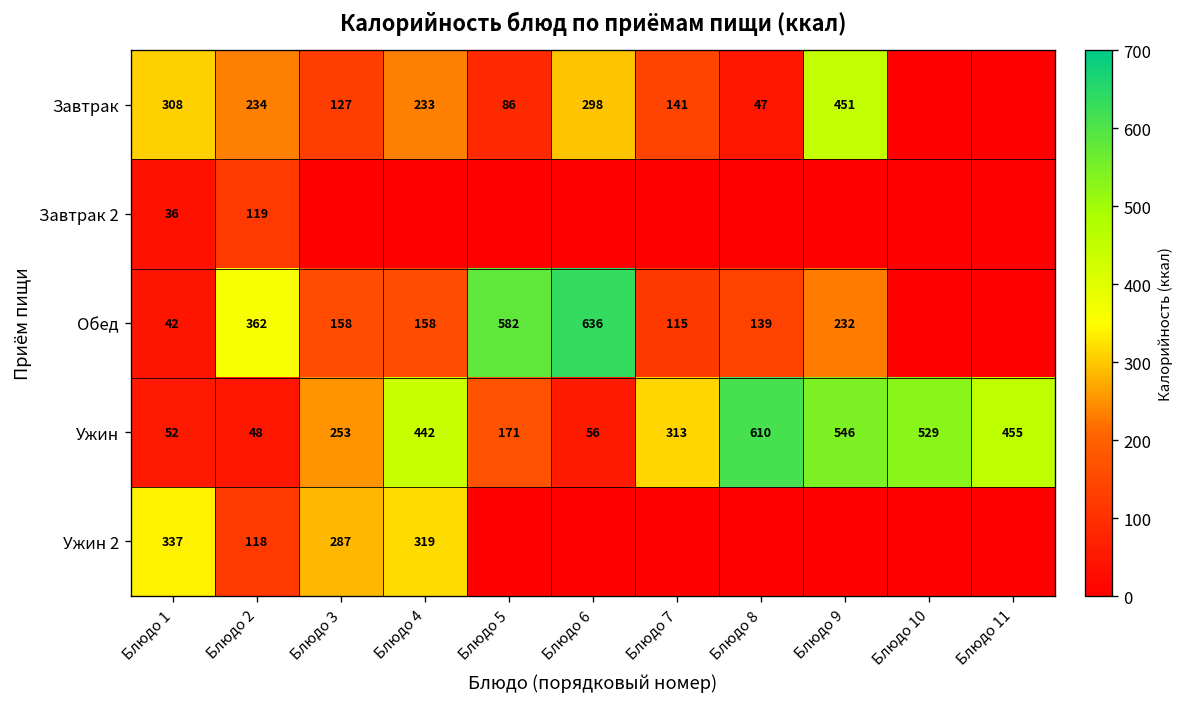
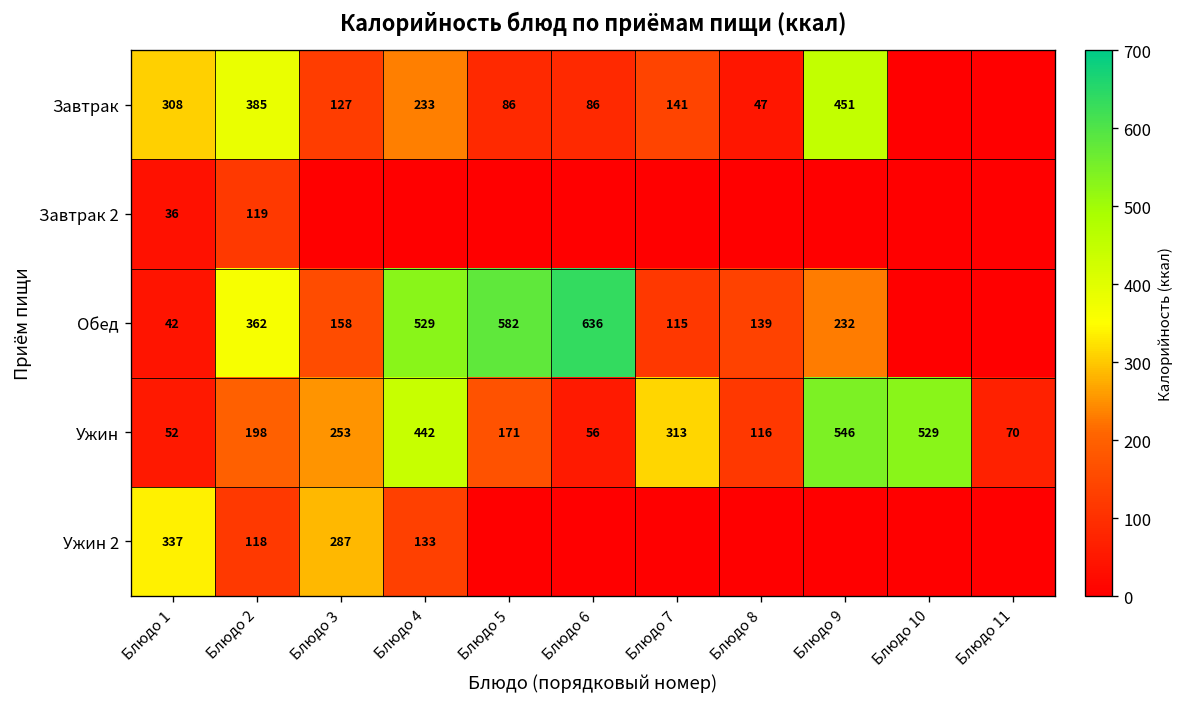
  {
    "Завтрак": {
      "Блюдо 1": 308,
-     "Блюдо 2": 234,
+     "Блюдо 2": 385,
      "Блюдо 3": 127,
      "Блюдо 4": 233,
      "Блюдо 5": 86,
-     "Блюдо 6": 298,
+     "Блюдо 6": 86,
      "Блюдо 7": 141,
      "Блюдо 8": 47,
      "Блюдо 9": 451
    },
    "Завтрак 2": {
      "Блюдо 1": 36,
      "Блюдо 2": 119
    },
    "Обед": {
      "Блюдо 1": 42,
      "Блюдо 2": 362,
      "Блюдо 3": 158,
-     "Блюдо 4": 158,
+     "Блюдо 4": 529,
      "Блюдо 5": 582,
      "Блюдо 6": 636,
      "Блюдо 7": 115,
      "Блюдо 8": 139,
      "Блюдо 9": 232
    },
    "Ужин": {
      "Блюдо 1": 52,
-     "Блюдо 2": 48,
+     "Блюдо 2": 198,
      "Блюдо 3": 253,
      "Блюдо 4": 442,
      "Блюдо 5": 171,
      "Блюдо 6": 56,
      "Блюдо 7": 313,
-     "Блюдо 8": 610,
+     "Блюдо 8": 116,
      "Блюдо 9": 546,
      "Блюдо 10": 529,
-     "Блюдо 11": 455
+     "Блюдо 11": 70
    },
    "Ужин 2": {
      "Блюдо 1": 337,
      "Блюдо 2": 118,
      "Блюдо 3": 287,
-     "Блюдо 4": 319
+     "Блюдо 4": 133
    }
  }
